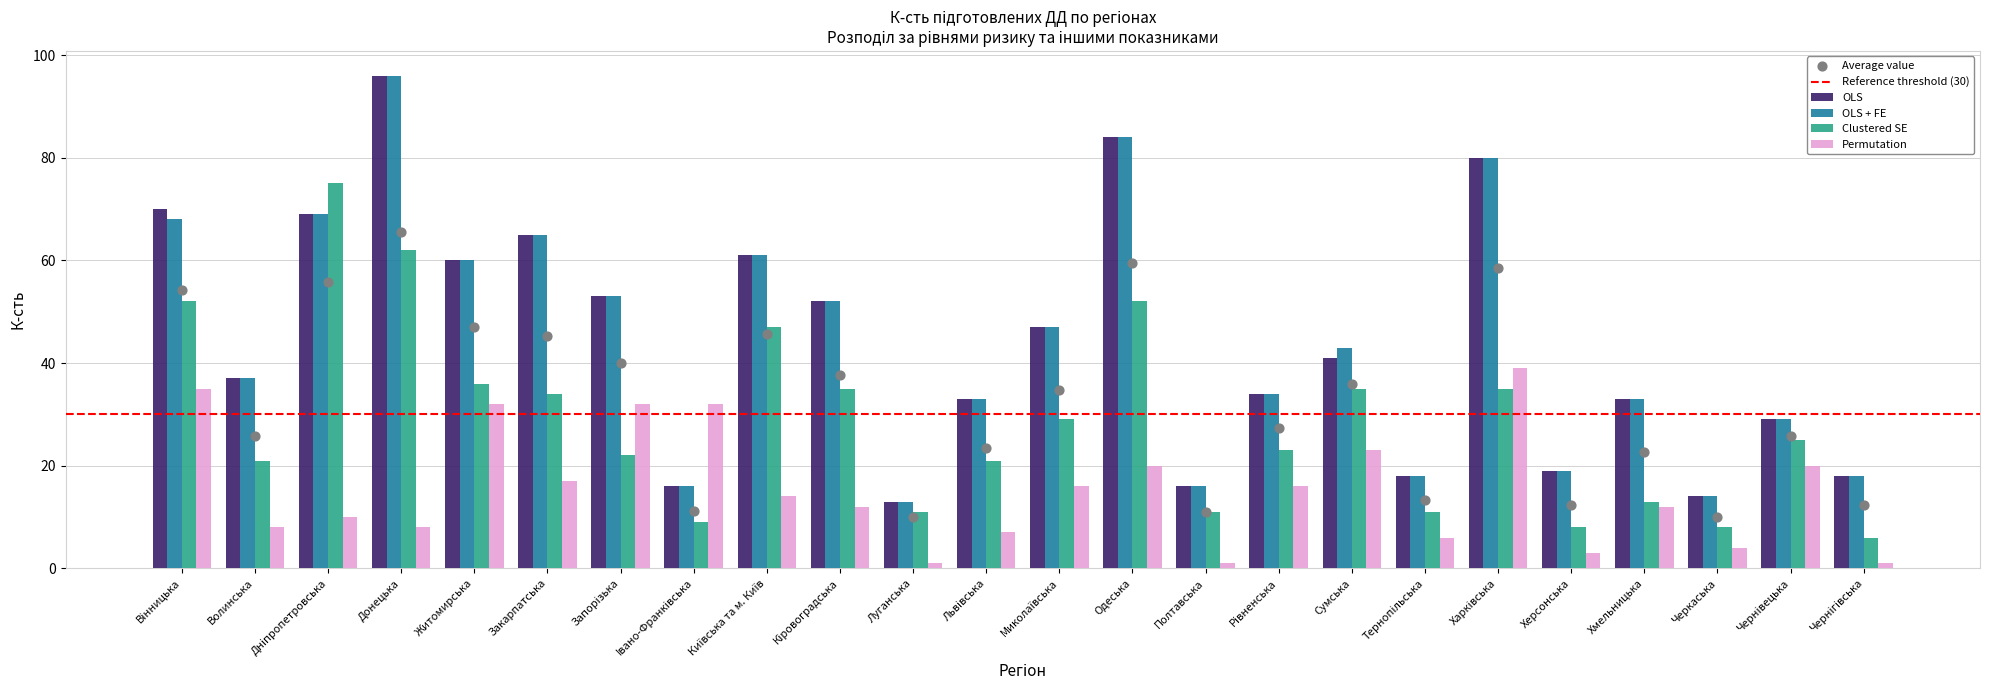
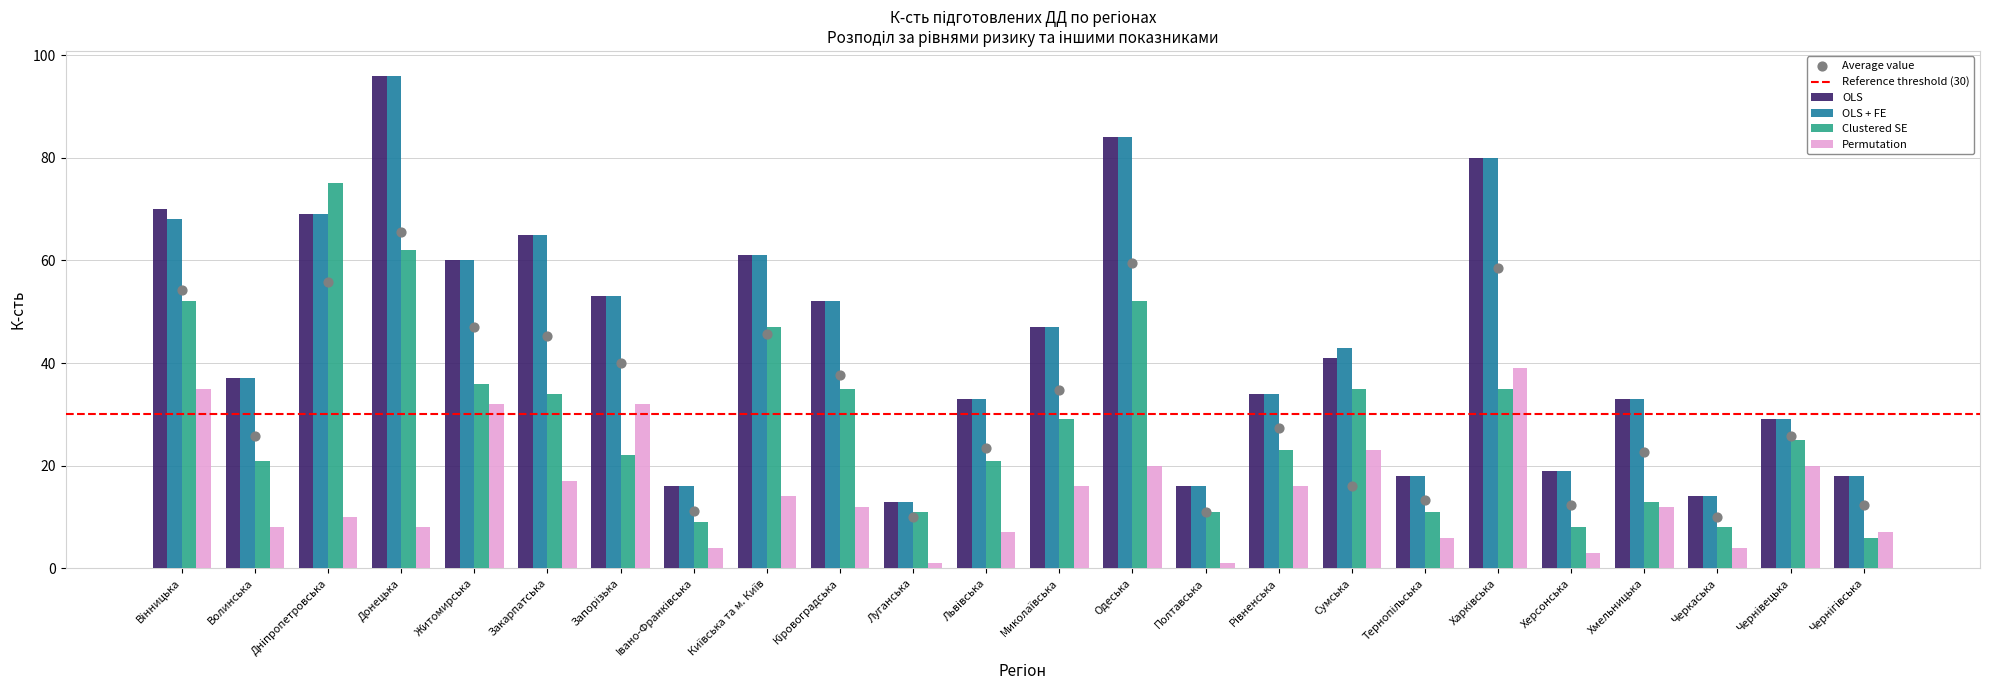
  {
    "OLS": {
      "Вінницька": 70,
      "Волинська": 37,
      "Дніпропетровська": 69,
      "Донецька": 96,
      "Житомирська": 60,
      "Закарпатська": 65,
      "Запорізька": 53,
      "Івано-Франківська": 16,
      "Київська та м. Київ": 61,
      "Кіровоградська": 52,
      "Луганська": 13,
      "Львівська": 33,
      "Миколаївська": 47,
      "Одеська": 84,
      "Полтавська": 16,
      "Рівненська": 34,
      "Сумська": 41,
      "Тернопільська": 18,
      "Харківська": 80,
      "Херсонська": 19,
      "Хмельницька": 33,
      "Черкаська": 14,
      "Чернівецька": 29,
      "Чернігівська": 18
    },
    "Average value": {
-     "Сумська": 36
+     "Сумська": 16
    },
    "Permutation": {
      "Вінницька": 35,
      "Волинська": 8,
      "Дніпропетровська": 10,
      "Донецька": 8,
      "Житомирська": 32,
      "Закарпатська": 17,
      "Запорізька": 32,
-     "Івано-Франківська": 32,
+     "Івано-Франківська": 4,
      "Київська та м. Київ": 14,
      "Кіровоградська": 12,
      "Луганська": 1,
      "Львівська": 7,
      "Миколаївська": 16,
      "Одеська": 20,
      "Полтавська": 1,
      "Рівненська": 16,
      "Сумська": 23,
      "Тернопільська": 6,
      "Харківська": 39,
      "Херсонська": 3,
      "Хмельницька": 12,
      "Черкаська": 4,
      "Чернівецька": 20,
-     "Чернігівська": 1
+     "Чернігівська": 7
    }
  }
